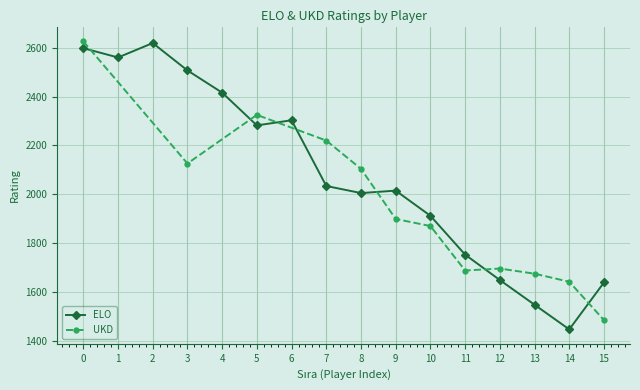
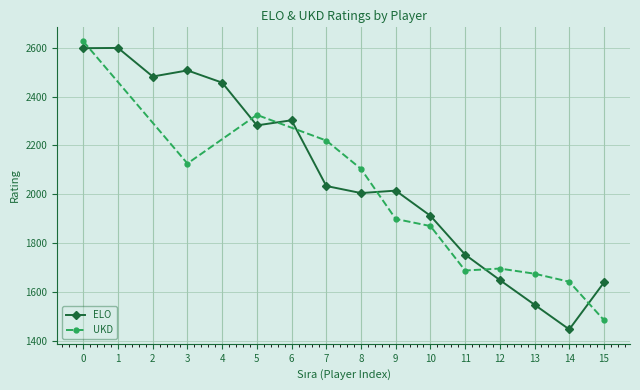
  {
    "ELO": {
      "0": 2600,
-     "1": 2560,
-     "2": 2620,
+     "1": 2600,
+     "2": 2480,
      "3": 2510,
-     "4": 2420,
+     "4": 2460,
      "5": 2280,
      "6": 2300,
      "7": 2030,
      "8": 2010,
      "9": 2020,
      "10": 1910,
      "11": 1750,
      "12": 1650,
      "13": 1550,
      "14": 1450,
      "15": 1640
    },
    "UKD": {
      "0": 2630,
      "3": 2130,
      "5": 2330,
      "7": 2220,
      "8": 2100,
      "9": 1900,
      "10": 1870,
      "11": 1690,
      "12": 1700,
      "13": 1680,
      "14": 1640,
      "15": 1490
    }
  }
